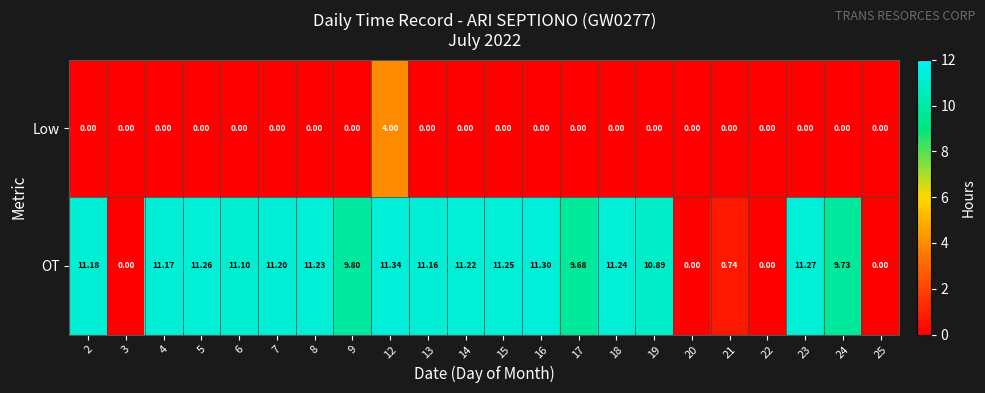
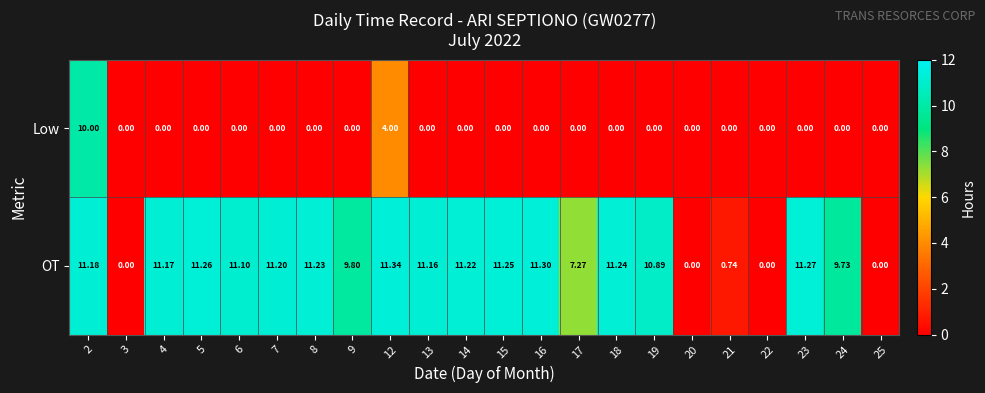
  {
    "Low": {
-     "2": 0.00,
+     "2": 10.00,
      "3": 0.00,
      "4": 0.00,
      "5": 0.00,
      "6": 0.00,
      "7": 0.00,
      "8": 0.00,
      "9": 0.00,
      "12": 4.00,
      "13": 0.00,
      "14": 0.00,
      "15": 0.00,
      "16": 0.00,
      "17": 0.00,
      "18": 0.00,
      "19": 0.00,
      "20": 0.00,
      "21": 0.00,
      "22": 0.00,
      "23": 0.00,
      "24": 0.00,
      "25": 0.00
    },
    "OT": {
      "2": 11.18,
      "3": 0.00,
      "4": 11.17,
      "5": 11.26,
      "6": 11.10,
      "7": 11.20,
      "8": 11.23,
      "9": 9.80,
      "12": 11.34,
      "13": 11.16,
      "14": 11.22,
      "15": 11.25,
      "16": 11.30,
-     "17": 9.68,
+     "17": 7.27,
      "18": 11.24,
      "19": 10.89,
      "20": 0.00,
      "21": 0.74,
      "22": 0.00,
      "23": 11.27,
      "24": 9.73,
      "25": 0.00
    }
  }
